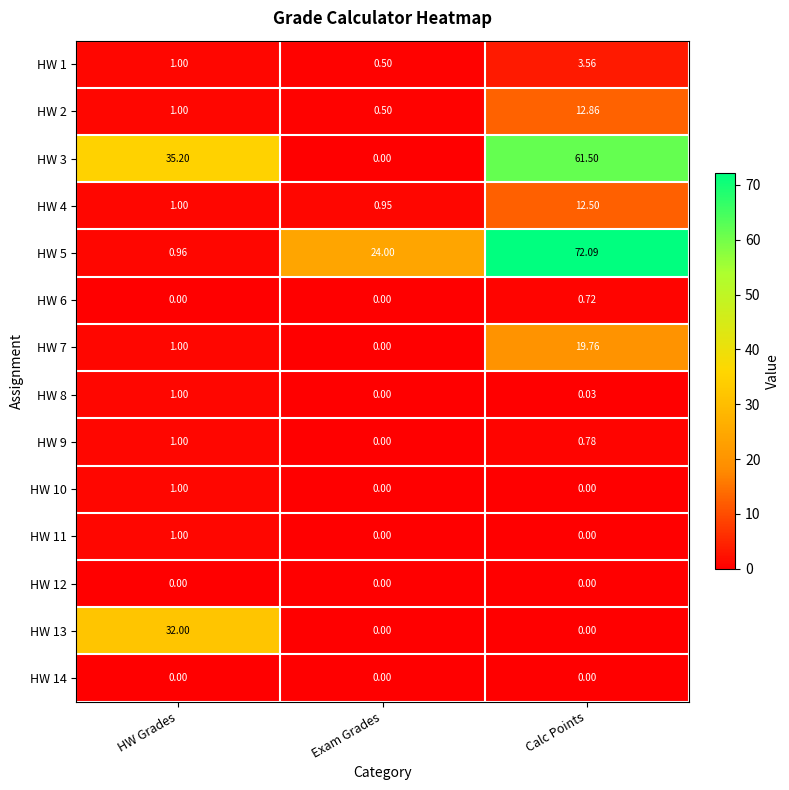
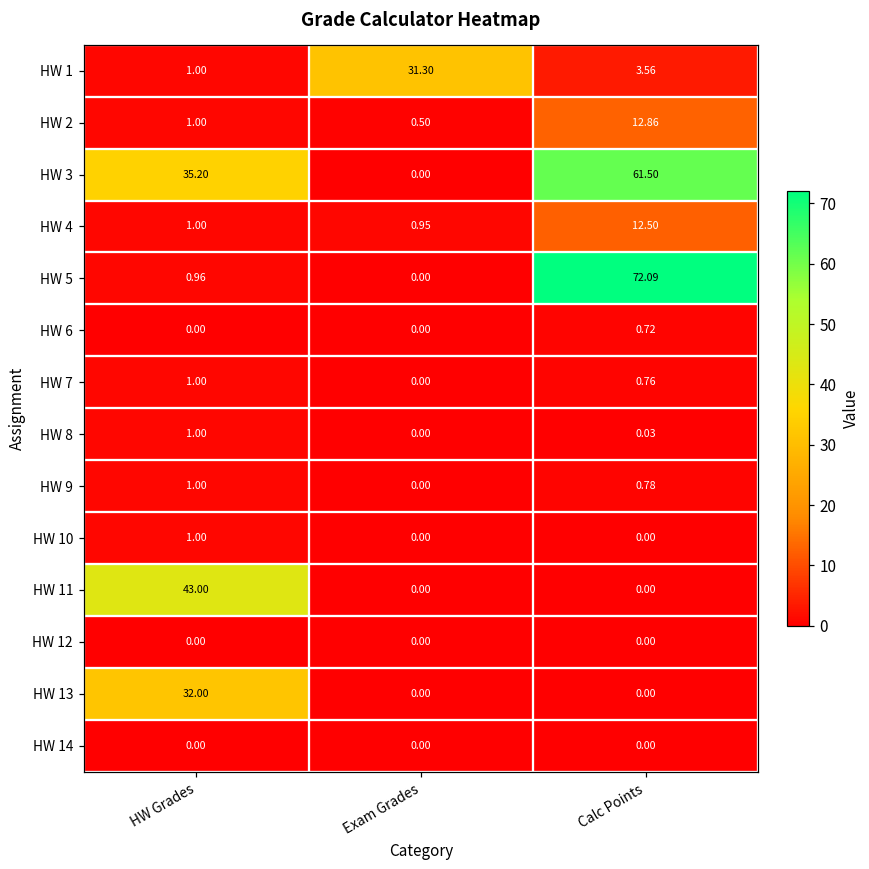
  {
    "HW 1": {
      "HW Grades": 1.00,
-     "Exam Grades": 0.50,
+     "Exam Grades": 31.30,
      "Calc Points": 3.56
    },
    "HW 2": {
      "HW Grades": 1.00,
      "Exam Grades": 0.50,
      "Calc Points": 12.86
    },
    "HW 3": {
      "HW Grades": 35.20,
      "Exam Grades": 0.00,
      "Calc Points": 61.50
    },
    "HW 4": {
      "HW Grades": 1.00,
      "Exam Grades": 0.95,
      "Calc Points": 12.50
    },
    "HW 5": {
      "HW Grades": 0.96,
-     "Exam Grades": 24.00,
+     "Exam Grades": 0.00,
      "Calc Points": 72.09
    },
    "HW 6": {
      "HW Grades": 0.00,
      "Exam Grades": 0.00,
      "Calc Points": 0.72
    },
    "HW 7": {
      "HW Grades": 1.00,
      "Exam Grades": 0.00,
-     "Calc Points": 19.76
+     "Calc Points": 0.76
    },
    "HW 8": {
      "HW Grades": 1.00,
      "Exam Grades": 0.00,
      "Calc Points": 0.03
    },
    "HW 9": {
      "HW Grades": 1.00,
      "Exam Grades": 0.00,
      "Calc Points": 0.78
    },
    "HW 10": {
      "HW Grades": 1.00,
      "Exam Grades": 0.00,
      "Calc Points": 0.00
    },
    "HW 11": {
-     "HW Grades": 1.00,
+     "HW Grades": 43.00,
      "Exam Grades": 0.00,
      "Calc Points": 0.00
    },
    "HW 12": {
      "HW Grades": 0.00,
      "Exam Grades": 0.00,
      "Calc Points": 0.00
    },
    "HW 13": {
      "HW Grades": 32.00,
      "Exam Grades": 0.00,
      "Calc Points": 0.00
    },
    "HW 14": {
      "HW Grades": 0.00,
      "Exam Grades": 0.00,
      "Calc Points": 0.00
    }
  }
